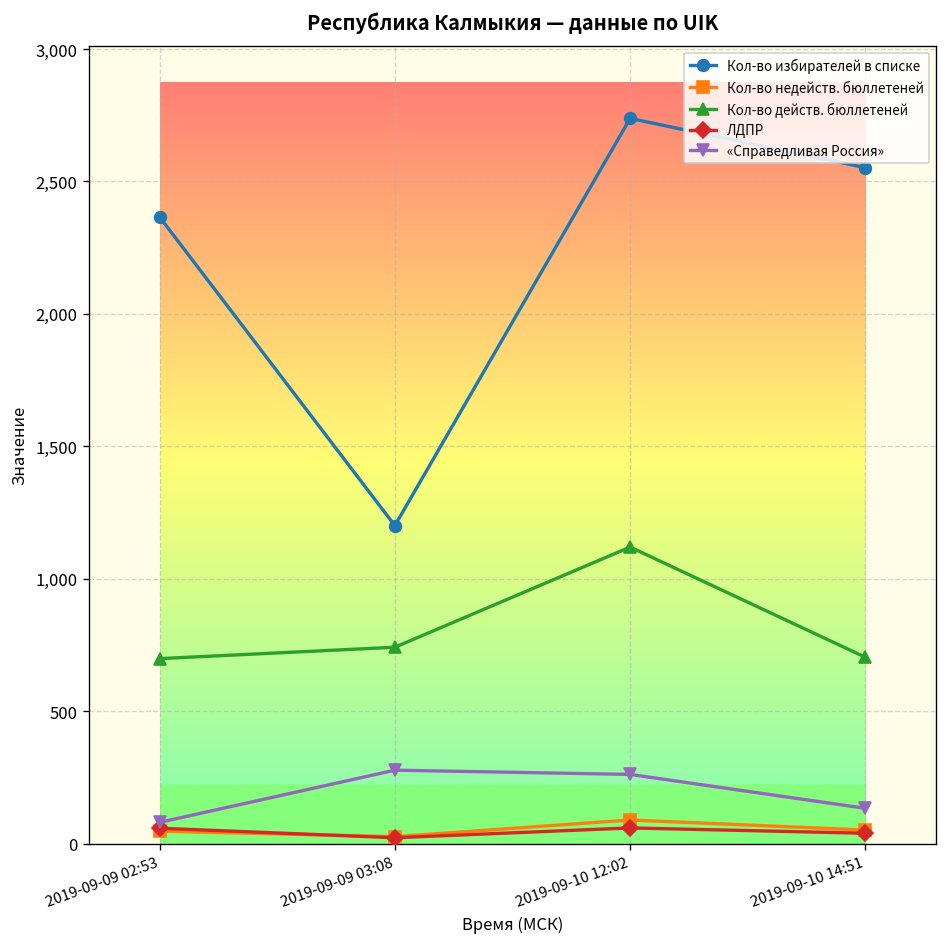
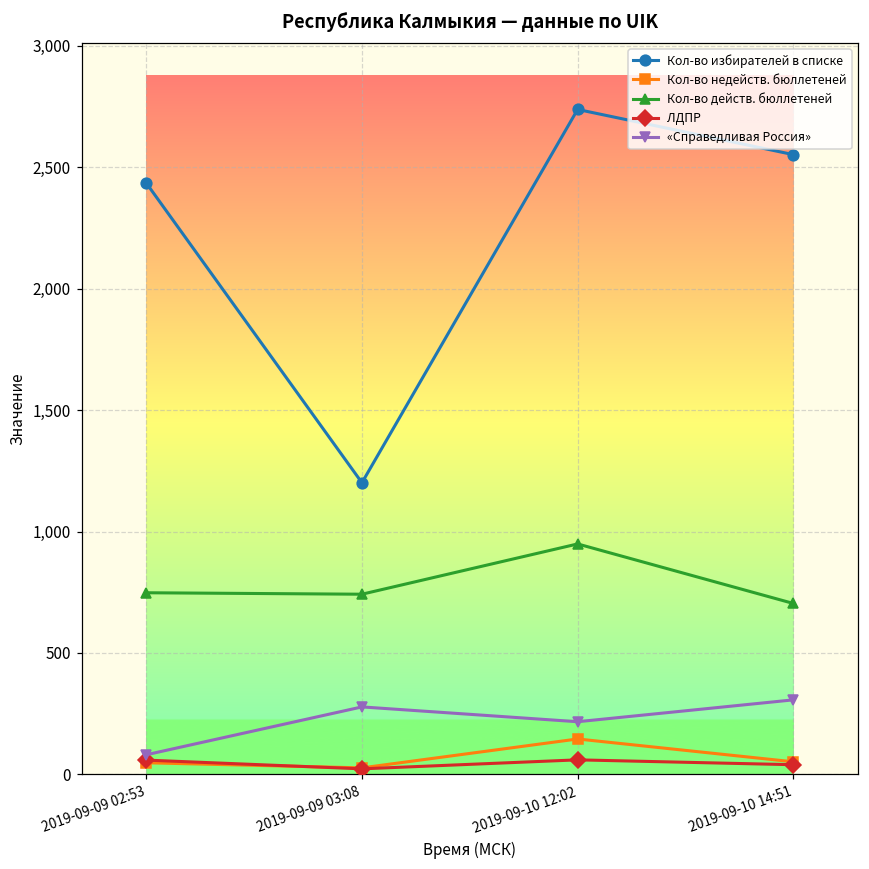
  {
    "Кол-во избирателей в списке": {
-     "2019-09-09 02:53": "2,370",
+     "2019-09-09 02:53": "2,440",
      "2019-09-09 03:08": "1,200",
      "2019-09-10 12:02": "2,740",
      "2019-09-10 14:51": "2,550"
    },
    "Кол-во недейств. бюллетеней": {
-     "2019-09-10 12:02": "90",
+     "2019-09-10 12:02": "150",
      "2019-09-10 14:51": "50"
    },
    "Кол-во действ. бюллетеней": {
-     "2019-09-09 02:53": "700",
+     "2019-09-09 02:53": "750",
      "2019-09-09 03:08": "740",
-     "2019-09-10 12:02": "1,120",
+     "2019-09-10 12:02": "950",
      "2019-09-10 14:51": "700"
    },
    "ЛДПР": {
      "2019-09-10 12:02": "60",
      "2019-09-10 14:51": "40"
    },
    "«Справедливая Россия»": {
      "2019-09-09 02:53": "80",
      "2019-09-09 03:08": "280",
-     "2019-09-10 12:02": "260",
-     "2019-09-10 14:51": "130"
+     "2019-09-10 12:02": "220",
+     "2019-09-10 14:51": "310"
    }
  }
